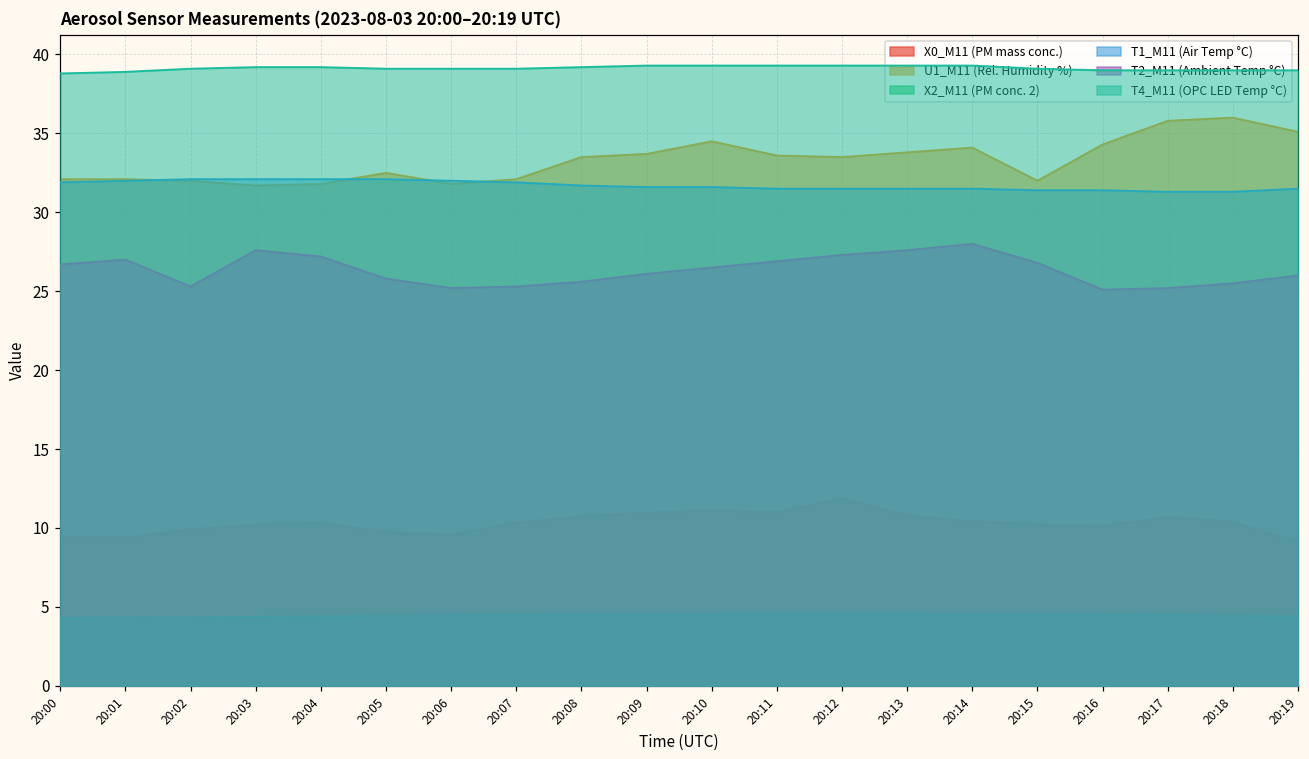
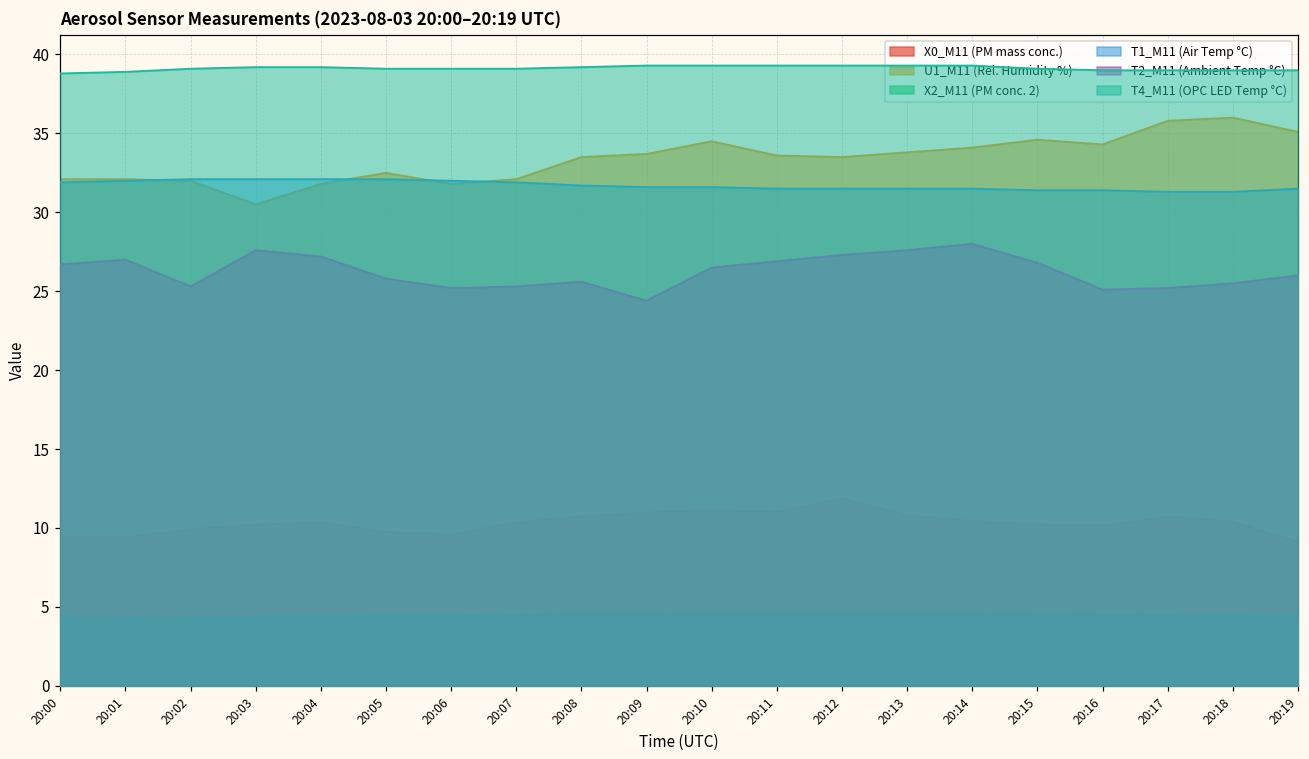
  {
    "X0_M11 (PM mass conc.)": {
      "20:00": 9.4,
      "20:01": 9.4,
      "20:02": 9.9,
      "20:03": 10.2,
      "20:04": 10.3,
      "20:05": 9.8,
      "20:06": 9.6,
      "20:07": 10.3,
      "20:08": 10.7,
      "20:09": 11.0,
      "20:10": 11.1,
      "20:11": 11.0,
      "20:12": 11.9,
      "20:13": 10.8,
      "20:14": 10.4,
      "20:15": 10.2,
      "20:16": 10.1,
      "20:17": 10.7,
      "20:18": 10.4,
      "20:19": 9.1
    },
    "U1_M11 (Rel. Humidity %)": {
      "20:00": 32.1,
-     "20:03": 31.7,
+     "20:03": 30.5,
      "20:04": 31.8,
      "20:05": 32.5,
      "20:06": 31.8,
      "20:07": 32.1,
      "20:08": 33.5,
      "20:09": 33.7,
      "20:10": 34.5,
      "20:11": 33.6,
      "20:12": 33.5,
      "20:13": 33.8,
      "20:14": 34.1,
-     "20:15": 32.0,
+     "20:15": 34.6,
      "20:16": 34.3,
      "20:17": 35.8,
      "20:18": 36.0,
      "20:19": 35.1
    },
    "T2_M11 (Ambient Temp °C)": {
      "20:00": 26.7,
      "20:01": 27.0,
      "20:02": 25.3,
      "20:03": 27.6,
      "20:04": 27.2,
      "20:05": 25.8,
      "20:06": 25.2,
      "20:07": 25.3,
      "20:08": 25.6,
-     "20:09": 26.1,
+     "20:09": 24.4,
      "20:10": 26.5,
      "20:11": 26.9,
      "20:12": 27.3,
      "20:13": 27.6,
      "20:14": 28.0,
      "20:15": 26.8,
      "20:16": 25.1,
      "20:17": 25.2,
      "20:18": 25.5,
      "20:19": 26.0
    }
  }
